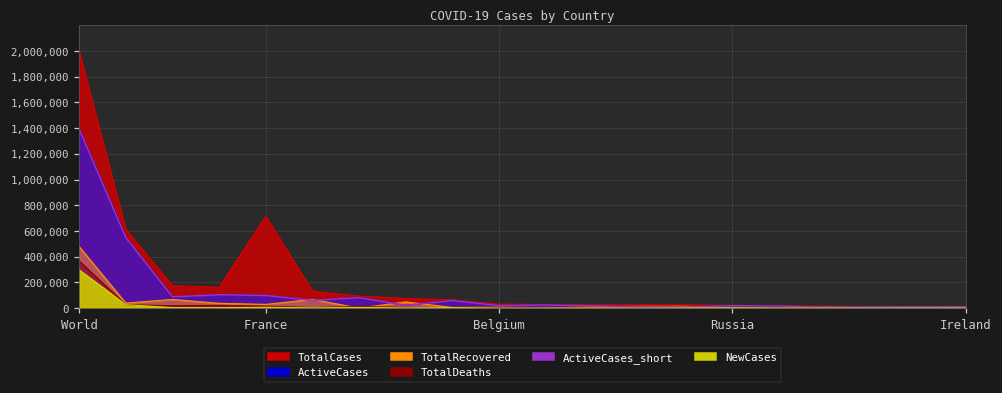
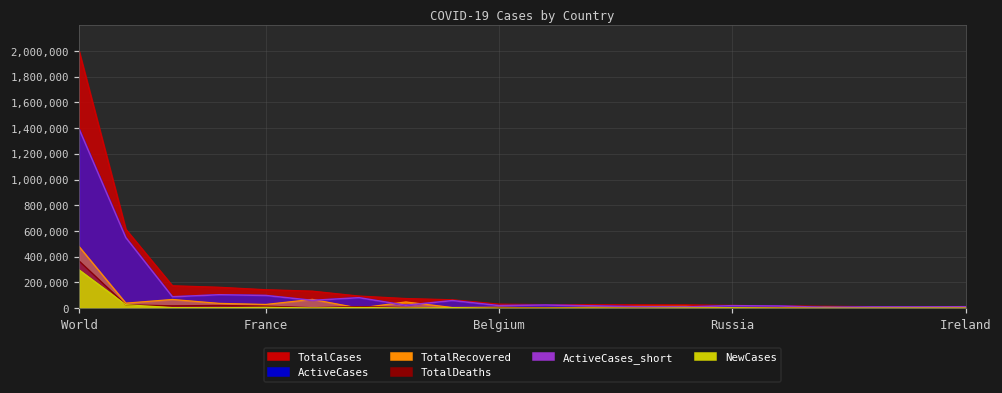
  {
    "TotalCases": {
      "World": "2,000,000",
-     "France": "710,000"
+     "France": "140,000"
    },
    "TotalRecovered": {
      "World": "480,000"
    },
    "TotalDeaths": {
      "World": "370,000"
    },
    "NewCases": {
      "World": "300,000"
    }
  }
